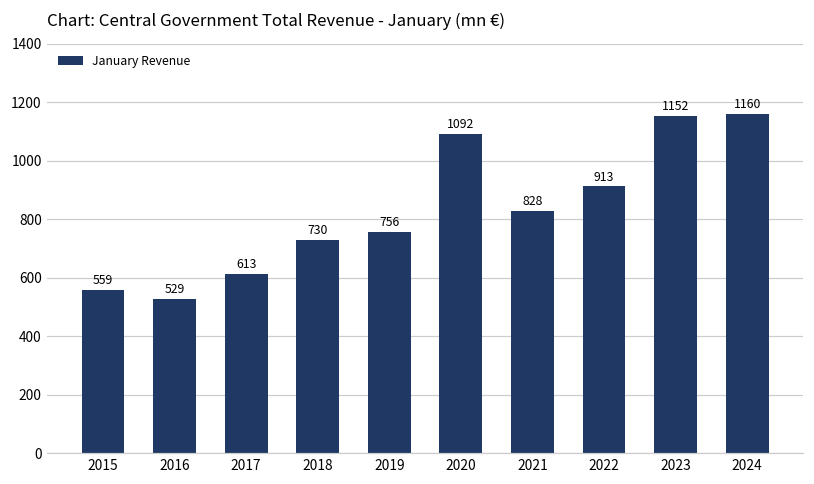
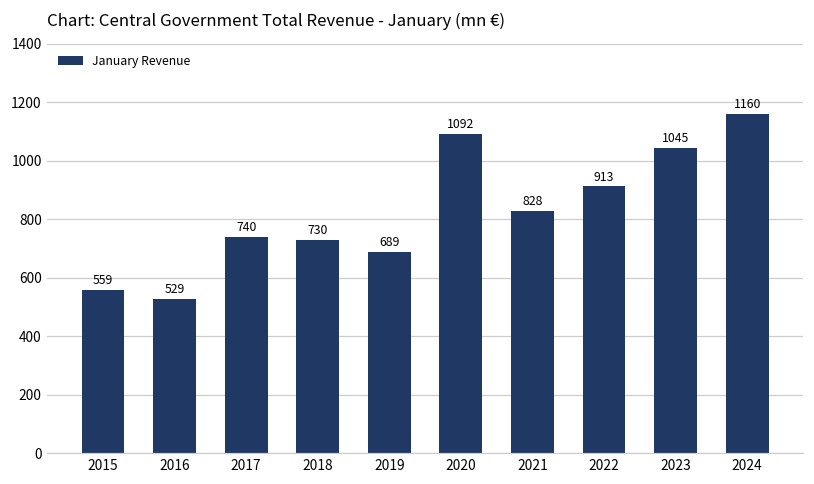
  {
    "2015": 559,
    "2016": 529,
-   "2017": 613,
+   "2017": 740,
    "2018": 730,
-   "2019": 756,
+   "2019": 689,
    "2020": 1092,
    "2021": 828,
    "2022": 913,
-   "2023": 1152,
+   "2023": 1045,
    "2024": 1160
  }
